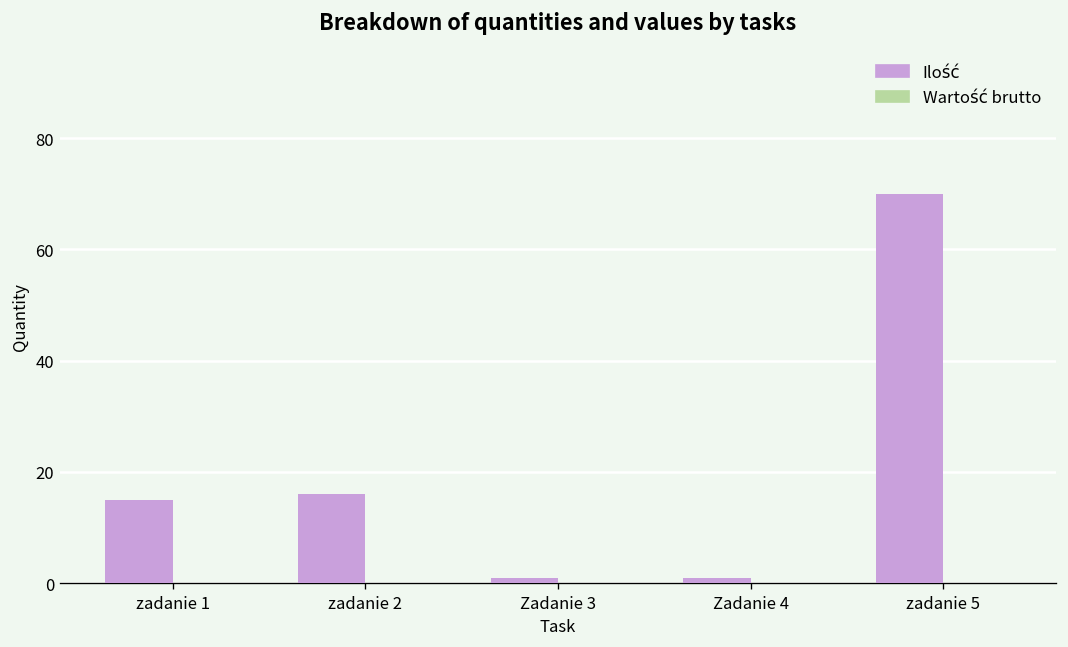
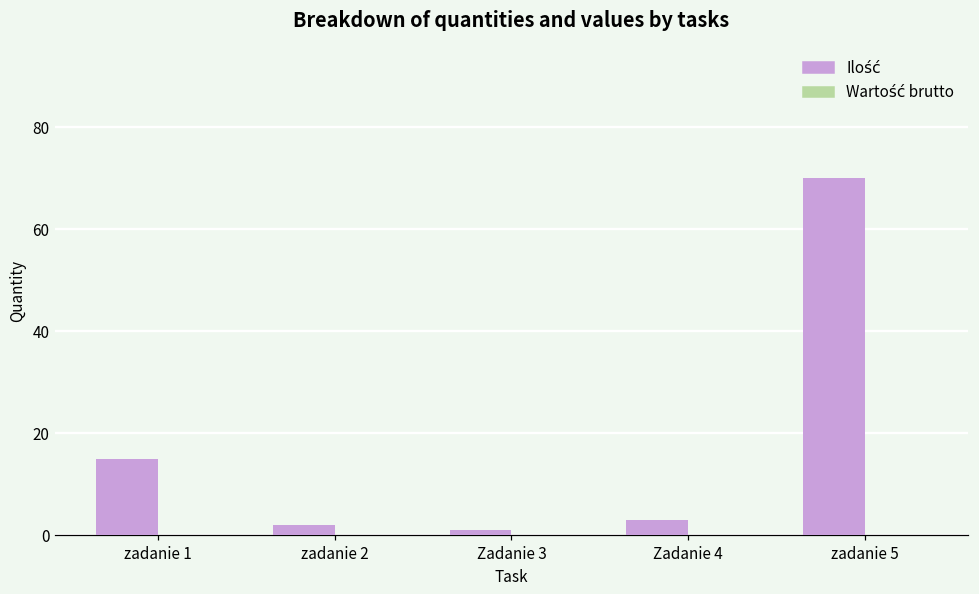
  {
    "Ilość": {
      "zadanie 1": 15,
-     "zadanie 2": 16,
+     "zadanie 2": 2,
      "Zadanie 3": 1,
-     "Zadanie 4": 1,
+     "Zadanie 4": 3,
      "zadanie 5": 70
    },
    "Wartość brutto": {
      "zadanie 1": 0,
      "zadanie 2": 0,
      "Zadanie 3": 0,
      "Zadanie 4": 0,
      "zadanie 5": 0
    }
  }
